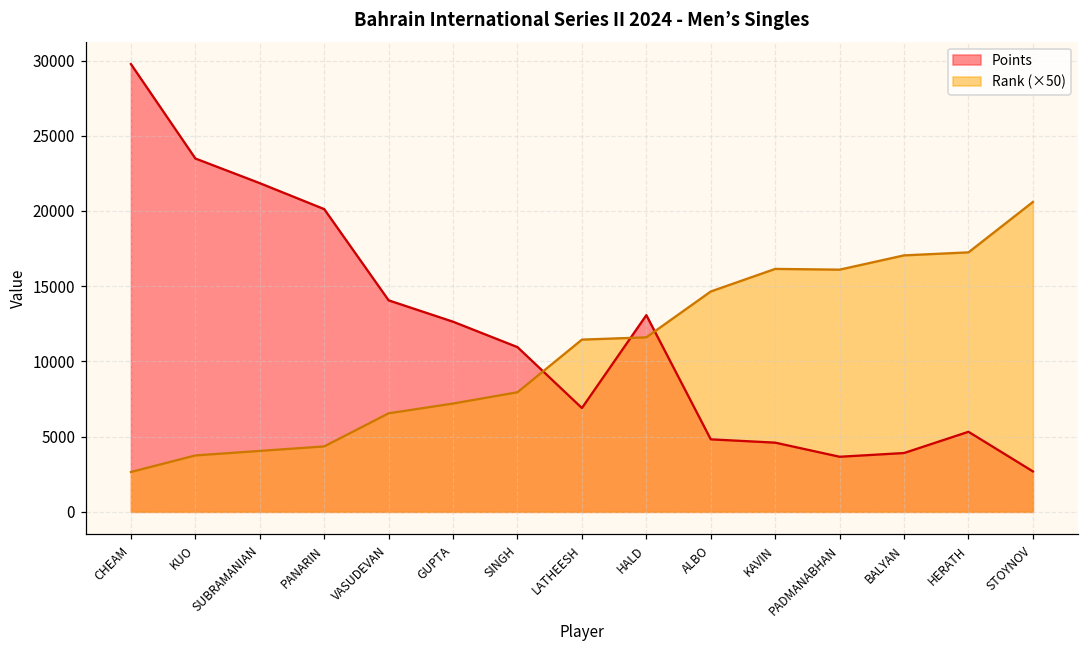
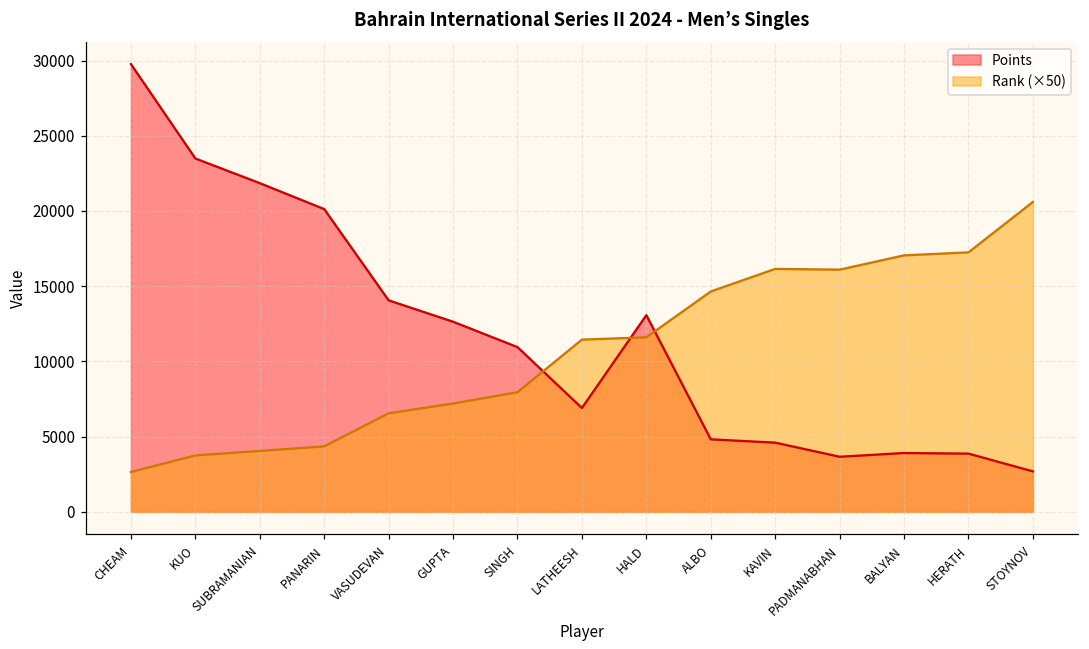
  {
    "Points": {
      "CHEAM": 29800,
      "KUO": 23500,
      "SUBRAMANIAN": 21900,
      "PANARIN": 20100,
      "VASUDEVAN": 14100,
      "GUPTA": 12600,
      "SINGH": 11000,
      "LATHEESH": 6900,
      "HALD": 13100,
      "ALBO": 4800,
      "KAVIN": 4600,
      "PADMANABHAN": 3700,
      "BALYAN": 3900,
-     "HERATH": 5300,
+     "HERATH": 3900,
      "STOYNOV": 2700
    },
    "Rank (×50)": {
      "CHEAM": 2700,
      "KUO": 3800,
      "SUBRAMANIAN": 4100,
      "PANARIN": 4400,
      "VASUDEVAN": 6600,
      "GUPTA": 7200,
      "SINGH": 8000,
      "LATHEESH": 11500,
      "HALD": 11600,
      "ALBO": 14700,
      "KAVIN": 16200,
      "PADMANABHAN": 16100,
      "BALYAN": 17100,
      "HERATH": 17300,
      "STOYNOV": 20600
    }
  }
